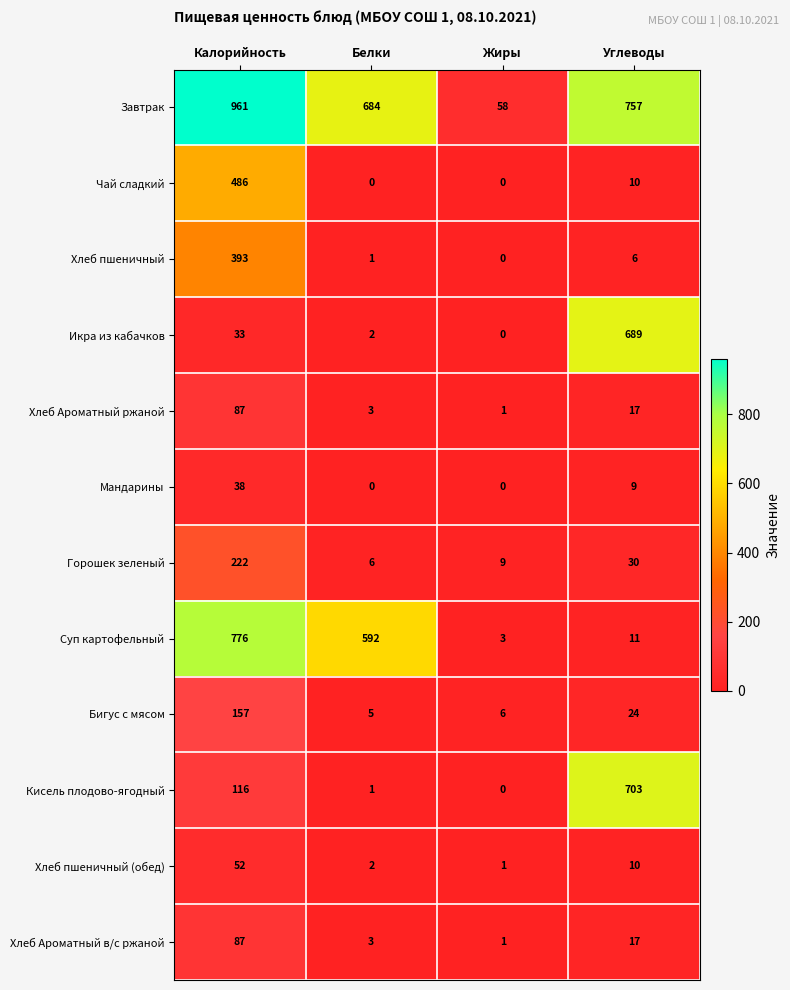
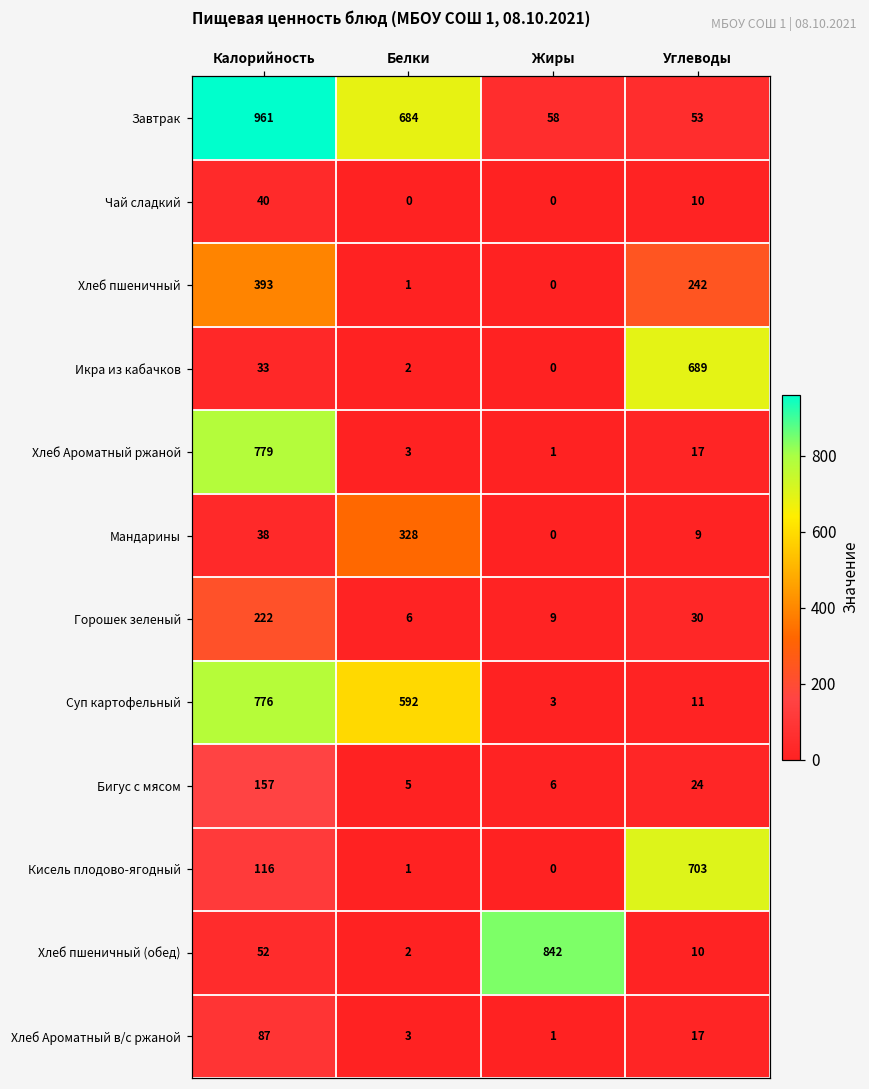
  {
    "Завтрак": {
      "Калорийность": 961,
      "Белки": 684,
      "Жиры": 58,
-     "Углеводы": 757
+     "Углеводы": 53
    },
    "Чай сладкий": {
-     "Калорийность": 486,
+     "Калорийность": 40,
      "Белки": 0,
      "Жиры": 0,
      "Углеводы": 10
    },
    "Хлеб пшеничный": {
      "Калорийность": 393,
      "Белки": 1,
      "Жиры": 0,
-     "Углеводы": 6
+     "Углеводы": 242
    },
    "Икра из кабачков": {
      "Калорийность": 33,
      "Белки": 2,
      "Жиры": 0,
      "Углеводы": 689
    },
    "Хлеб Ароматный ржаной": {
-     "Калорийность": 87,
+     "Калорийность": 779,
      "Белки": 3,
      "Жиры": 1,
      "Углеводы": 17
    },
    "Мандарины": {
      "Калорийность": 38,
-     "Белки": 0,
+     "Белки": 328,
      "Жиры": 0,
      "Углеводы": 9
    },
    "Горошек зеленый": {
      "Калорийность": 222,
      "Белки": 6,
      "Жиры": 9,
      "Углеводы": 30
    },
    "Суп картофельный": {
      "Калорийность": 776,
      "Белки": 592,
      "Жиры": 3,
      "Углеводы": 11
    },
    "Бигус с мясом": {
      "Калорийность": 157,
      "Белки": 5,
      "Жиры": 6,
      "Углеводы": 24
    },
    "Кисель плодово-ягодный": {
      "Калорийность": 116,
      "Белки": 1,
      "Жиры": 0,
      "Углеводы": 703
    },
    "Хлеб пшеничный (обед)": {
      "Калорийность": 52,
      "Белки": 2,
-     "Жиры": 1,
+     "Жиры": 842,
      "Углеводы": 10
    },
    "Хлеб Ароматный в/с ржаной": {
      "Калорийность": 87,
      "Белки": 3,
      "Жиры": 1,
      "Углеводы": 17
    }
  }
